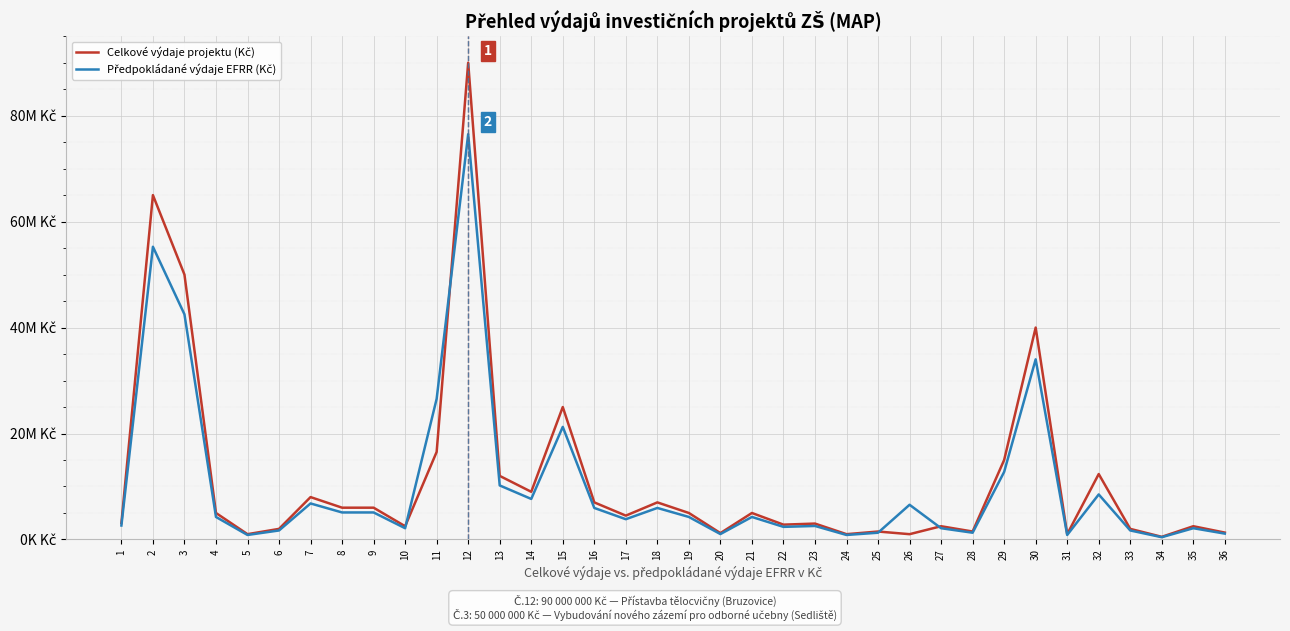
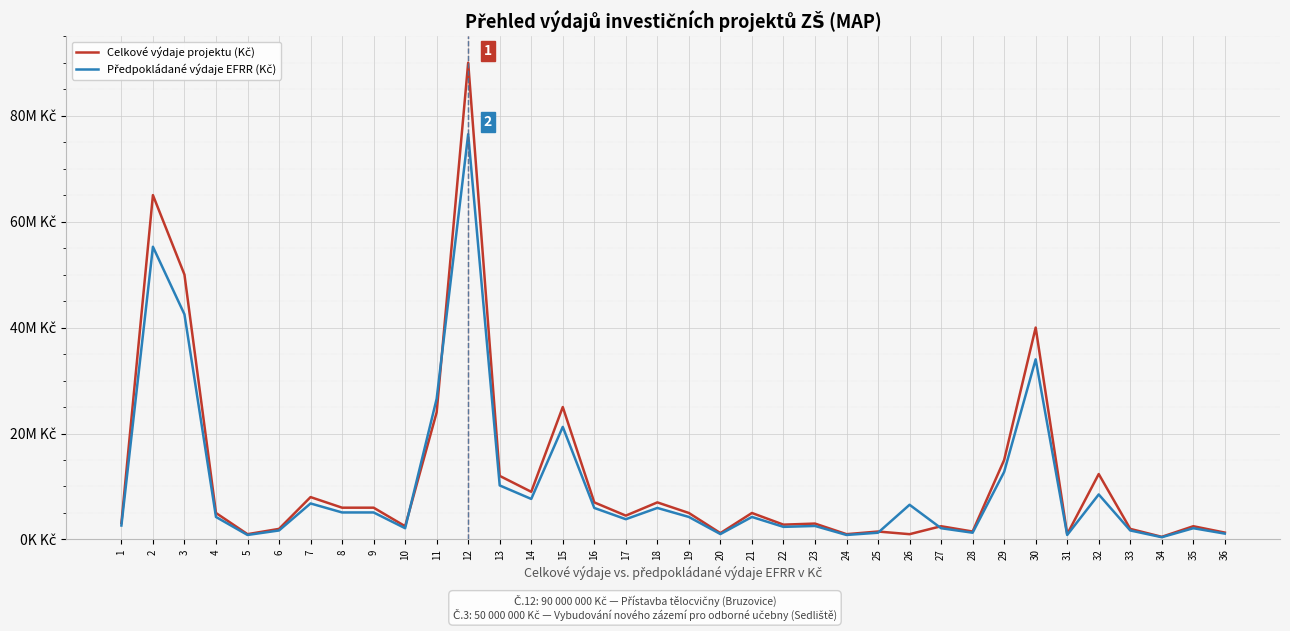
  {
    "Celkové výdaje projektu (Kč)": {
      "2": "65M Kč",
      "3": "50M Kč",
      "4": "5M Kč",
      "7": "8M Kč",
      "8": "6M Kč",
      "9": "6M Kč",
-     "11": "17M Kč",
+     "11": "24M Kč",
      "13": "12M Kč",
      "14": "9M Kč",
      "15": "25M Kč",
      "16": "7M Kč",
      "17": "5M Kč",
      "18": "7M Kč",
      "19": "5M Kč",
      "21": "5M Kč",
      "26": "1M Kč",
      "29": "15M Kč",
      "30": "40M Kč",
      "32": "12M Kč"
    },
    "Předpokládané výdaje EFRR (Kč)": {
      "2": "55M Kč",
      "3": "43M Kč",
      "4": "4M Kč",
      "7": "7M Kč",
      "8": "5M Kč",
      "9": "5M Kč",
      "11": "27M Kč",
      "13": "10M Kč",
      "14": "8M Kč",
      "15": "21M Kč",
      "16": "6M Kč",
      "17": "4M Kč",
      "18": "6M Kč",
      "19": "4M Kč",
      "21": "4M Kč",
      "26": "7M Kč",
      "29": "13M Kč",
      "30": "34M Kč",
      "32": "9M Kč"
    }
  }
